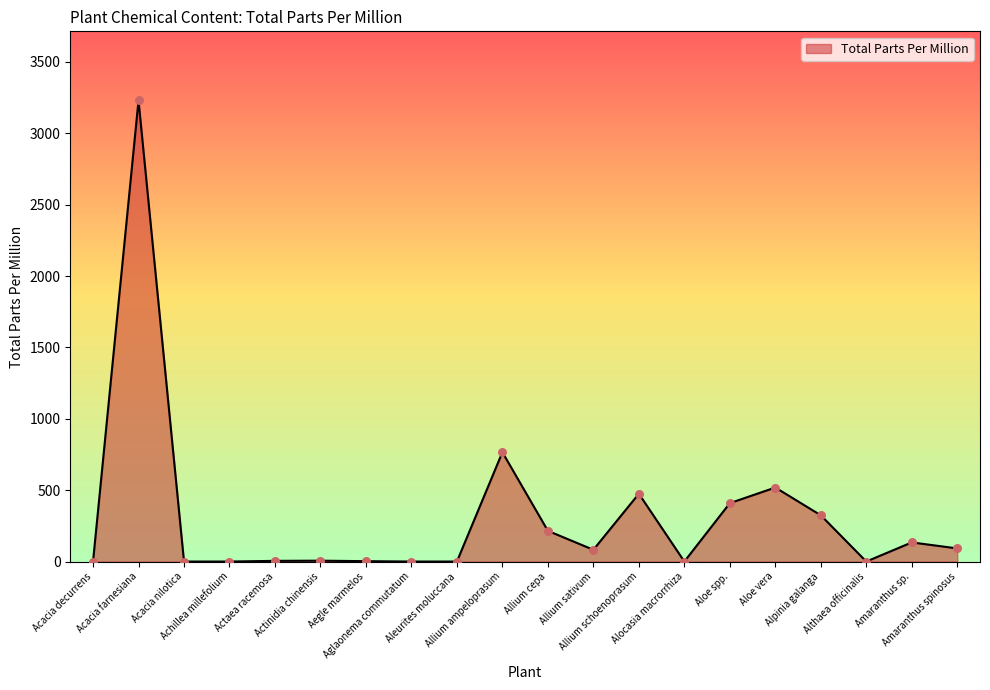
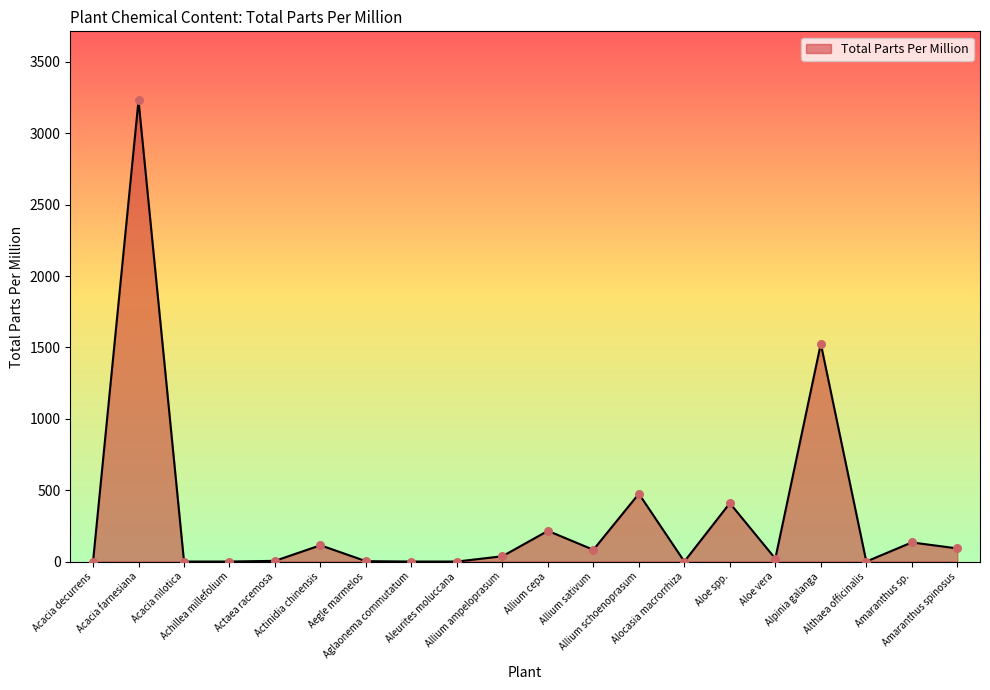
  {
    "Acacia decurrens": 0,
    "Acacia farnesiana": 3230,
    "Acacia nilotica": 0,
    "Achillea millefolium": 0,
    "Actaea racemosa": 0,
-   "Actinidia chinensis": 10,
+   "Actinidia chinensis": 110,
    "Aegle marmelos": 0,
    "Aglaonema commutatum": 0,
    "Aleurites moluccana": 0,
-   "Allium ampeloprasum": 770,
+   "Allium ampeloprasum": 40,
    "Allium cepa": 220,
    "Allium sativum": 80,
    "Allium schoenoprasum": 480,
    "Alocasia macrorrhiza": 0,
    "Aloe spp.": 410,
-   "Aloe vera": 520,
-   "Alpinia galanga": 320,
+   "Aloe vera": 20,
+   "Alpinia galanga": 1530,
    "Althaea officinalis": 0,
    "Amaranthus sp.": 130,
    "Amaranthus spinosus": 90
  }
